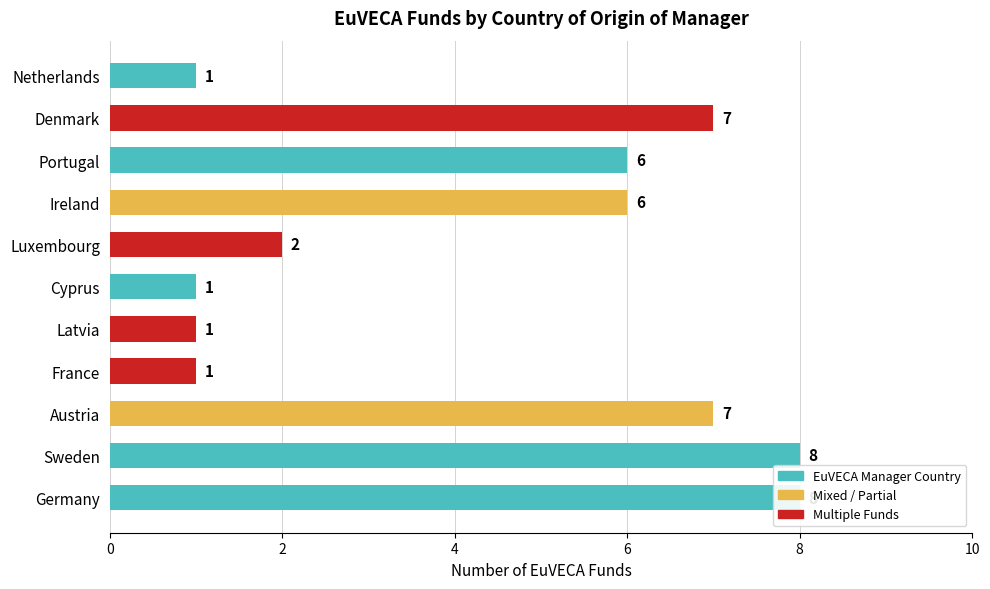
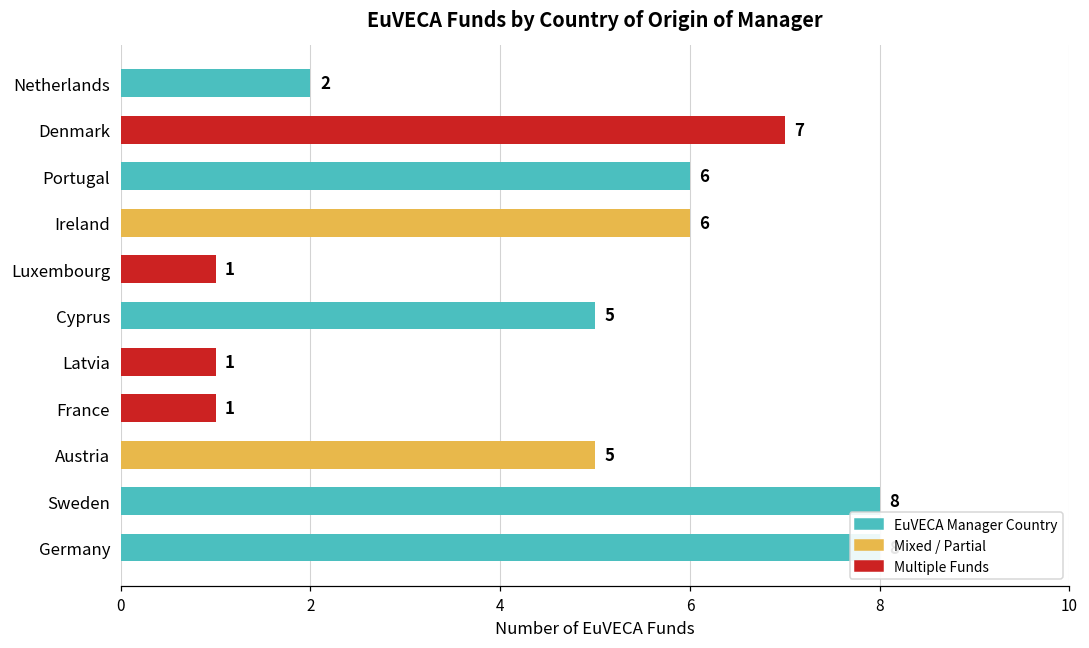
  {
-   "Netherlands": 1,
+   "Netherlands": 2,
    "Denmark": 7,
    "Portugal": 6,
    "Ireland": 6,
-   "Luxembourg": 2,
-   "Cyprus": 1,
+   "Luxembourg": 1,
+   "Cyprus": 5,
    "Latvia": 1,
    "France": 1,
-   "Austria": 7,
+   "Austria": 5,
    "Sweden": 8
  }
